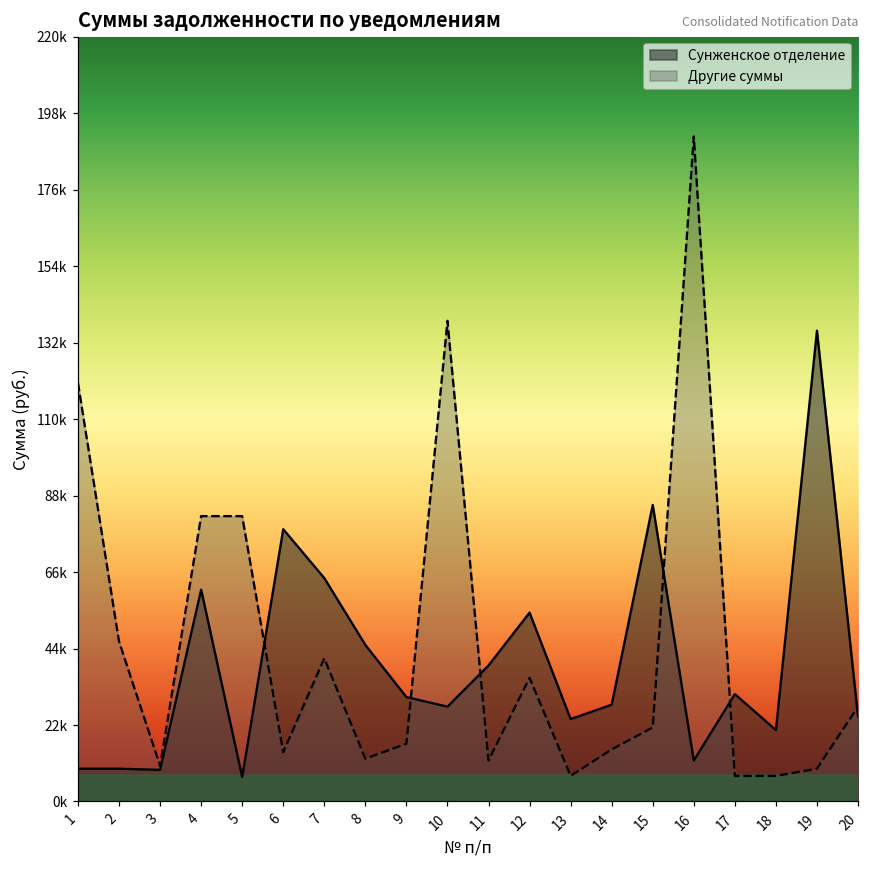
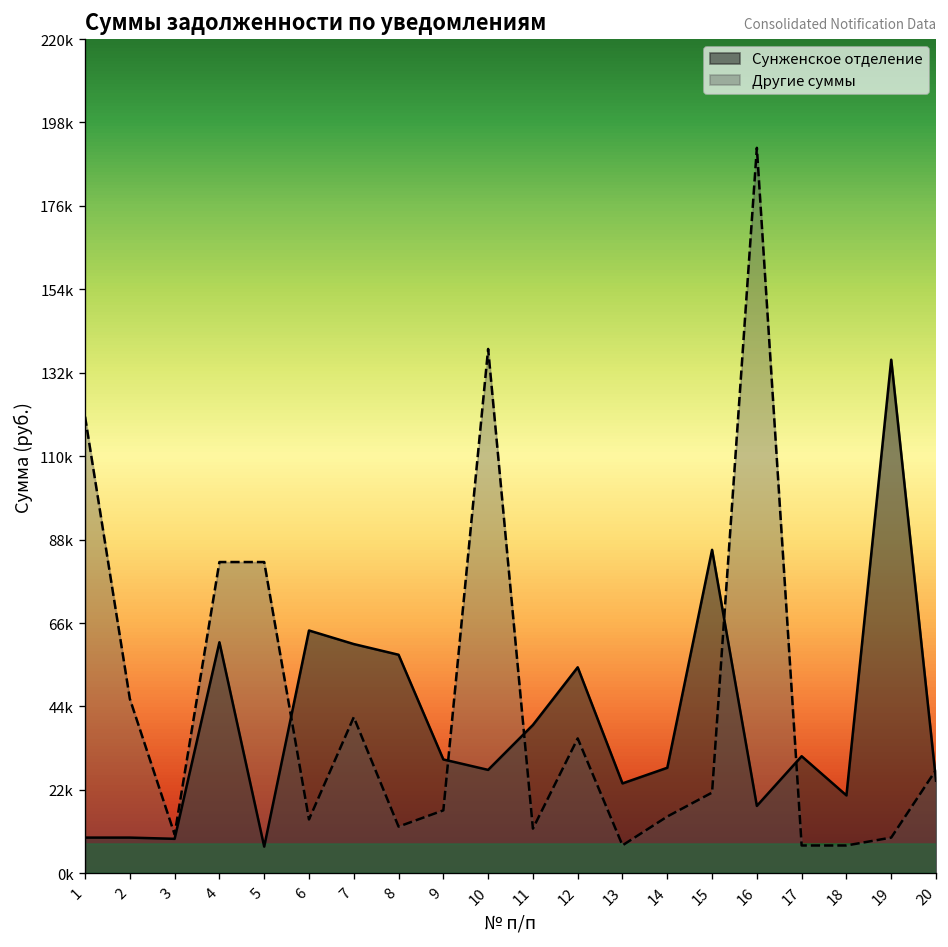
  {
    "Сунженское отделение": {
      "1": 9000,
      "2": 9000,
      "3": 9000,
      "4": 61000,
-     "6": 79000,
-     "7": 65000,
-     "8": 45000,
+     "6": 64000,
+     "7": 61000,
+     "8": 58000,
      "9": 30000,
      "10": 27000,
      "11": 39000,
      "12": 55000,
      "13": 24000,
      "14": 28000,
      "15": 86000,
-     "16": 12000,
+     "16": 18000,
      "17": 31000,
      "18": 21000,
      "19": 136000,
      "20": 25000
    },
    "Другие суммы": {
      "1": 121000,
      "2": 46000,
      "3": 10000,
      "4": 82000,
      "5": 82000,
      "6": 14000,
      "7": 41000,
      "8": 12000,
      "9": 17000,
      "10": 139000,
      "11": 12000,
      "12": 36000,
      "14": 15000,
      "15": 21000,
      "16": 192000,
      "19": 9000,
      "20": 27000
    }
  }
